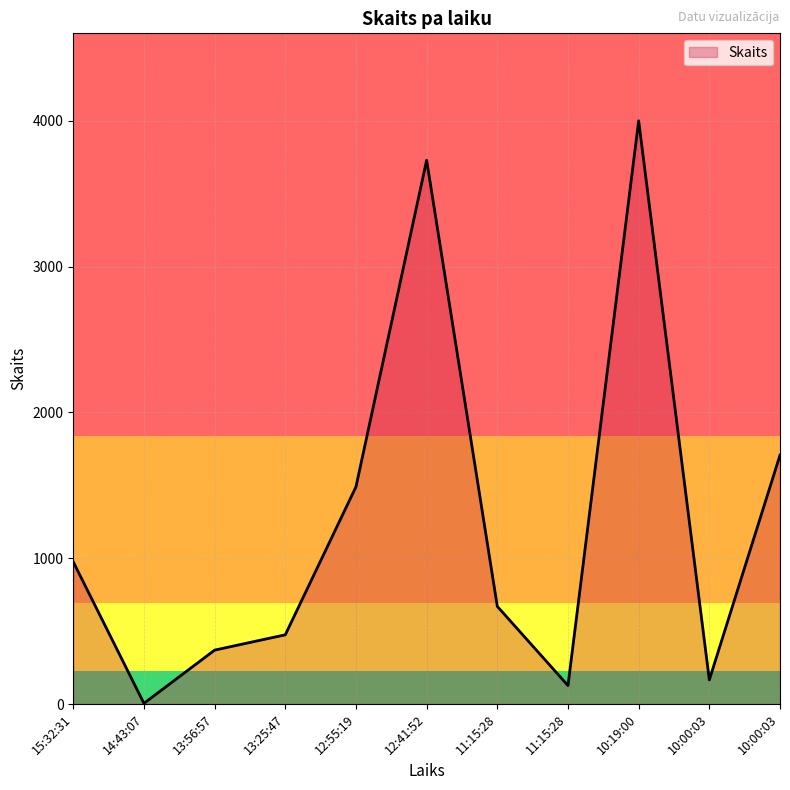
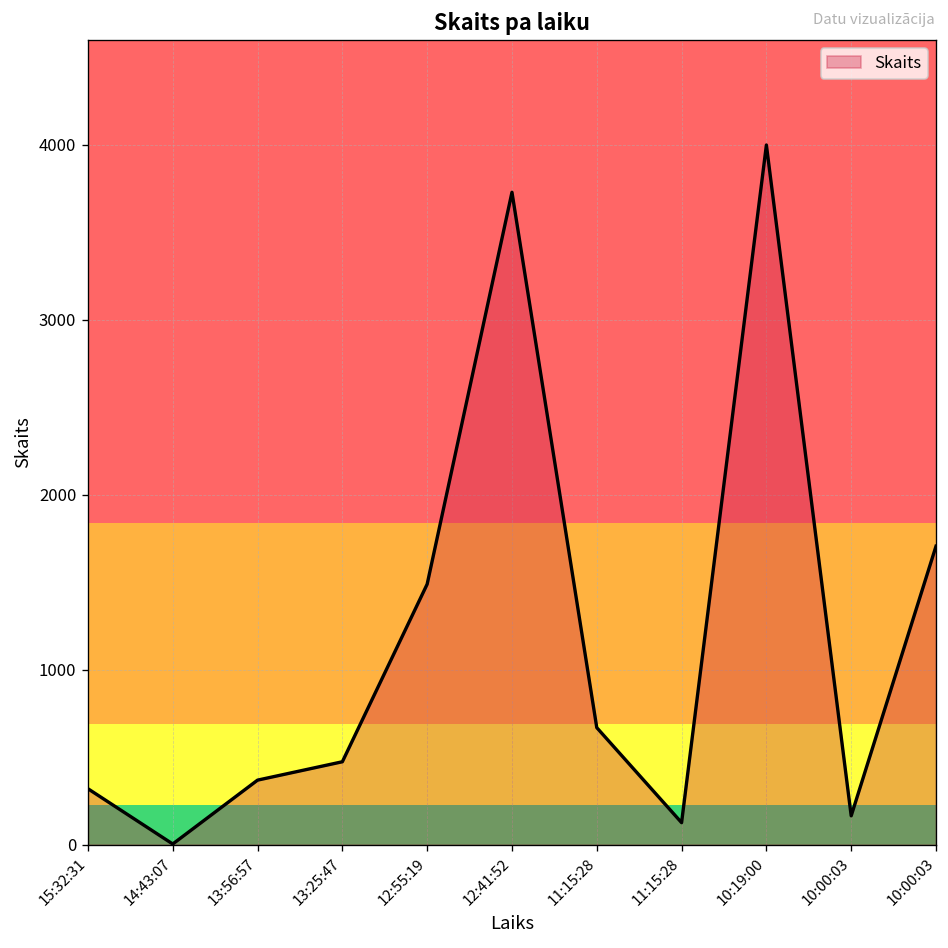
  {
-   "15:32:31": 980,
+   "15:32:31": 320,
    "14:43:07": 10,
    "13:56:57": 370,
    "13:25:47": 480,
    "12:55:19": 1490,
    "12:41:52": 3730,
    "10:19:00": 4000
  }
